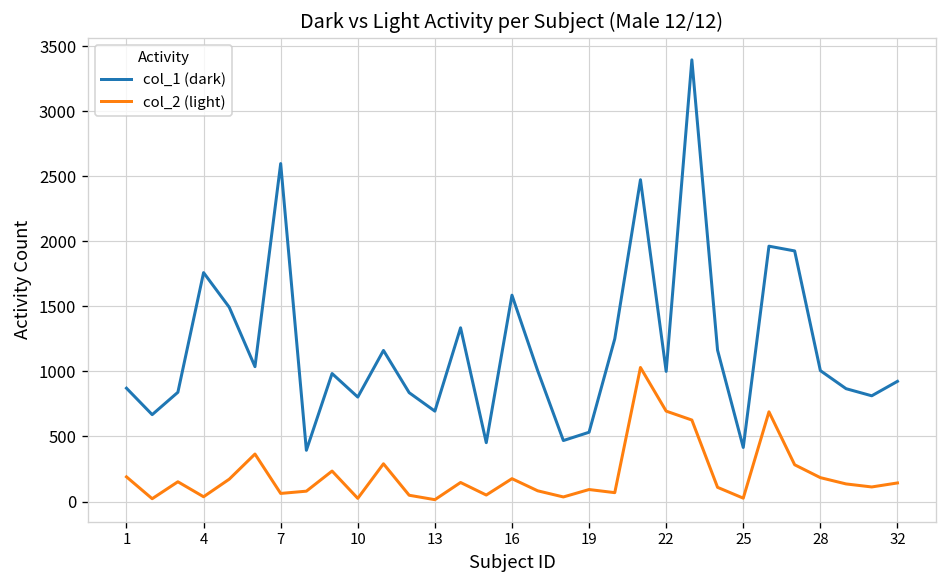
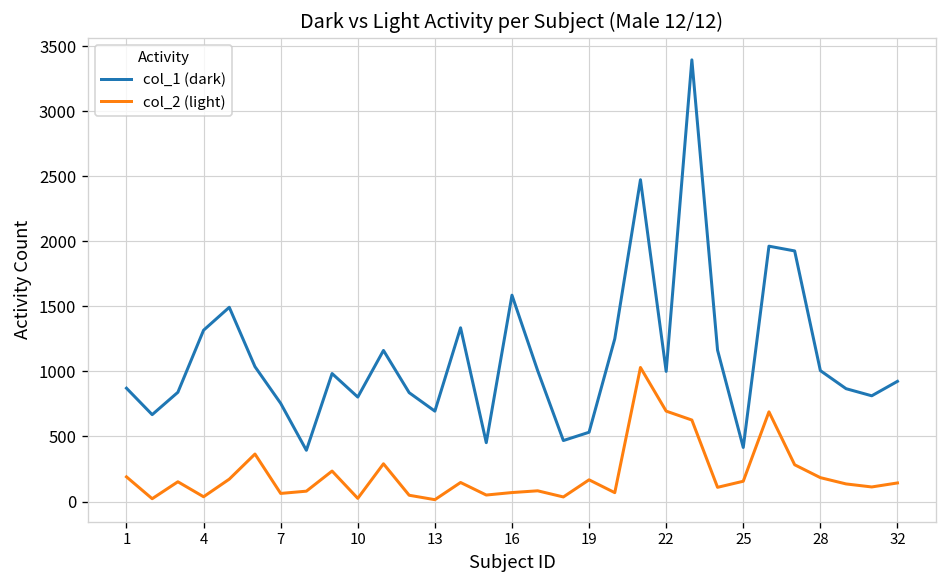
  {
    "col_1 (dark)": {
      "1": 870,
-     "4": 1760,
-     "7": 2600,
+     "4": 1320,
+     "7": 750,
      "10": 800,
      "13": 690,
      "16": 1590,
      "19": 530,
      "22": 1000,
      "25": 420,
      "28": 1010,
      "32": 920
    },
    "col_2 (light)": {
      "1": 190,
      "4": 40,
      "7": 60,
      "10": 20,
      "13": 10,
-     "16": 180,
-     "19": 90,
+     "16": 70,
+     "19": 170,
      "22": 690,
-     "25": 30,
+     "25": 160,
      "28": 180,
      "32": 140
    }
  }
